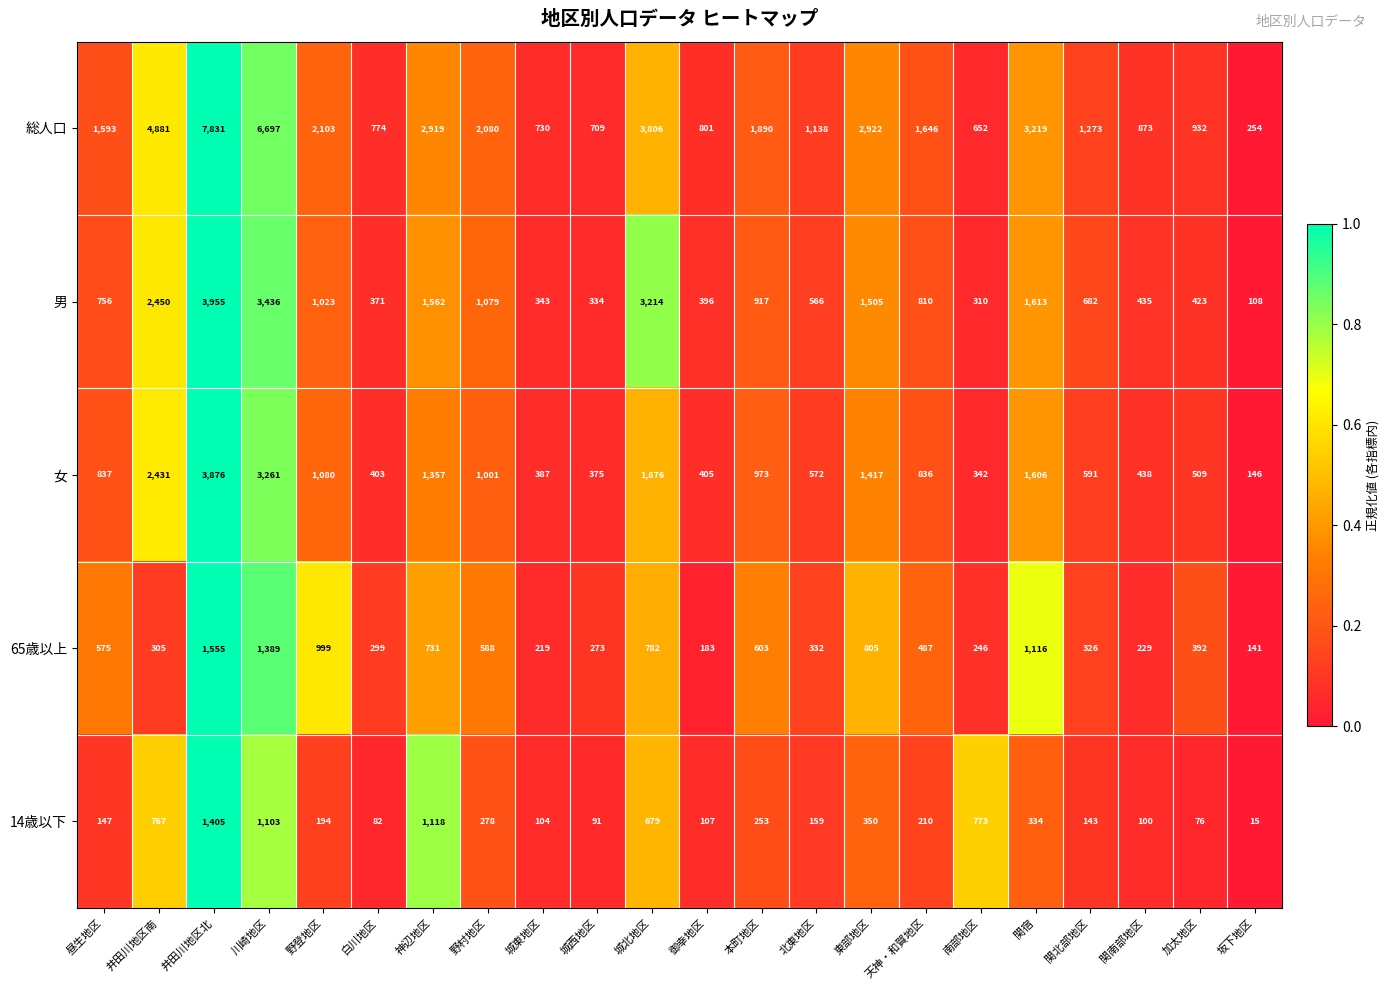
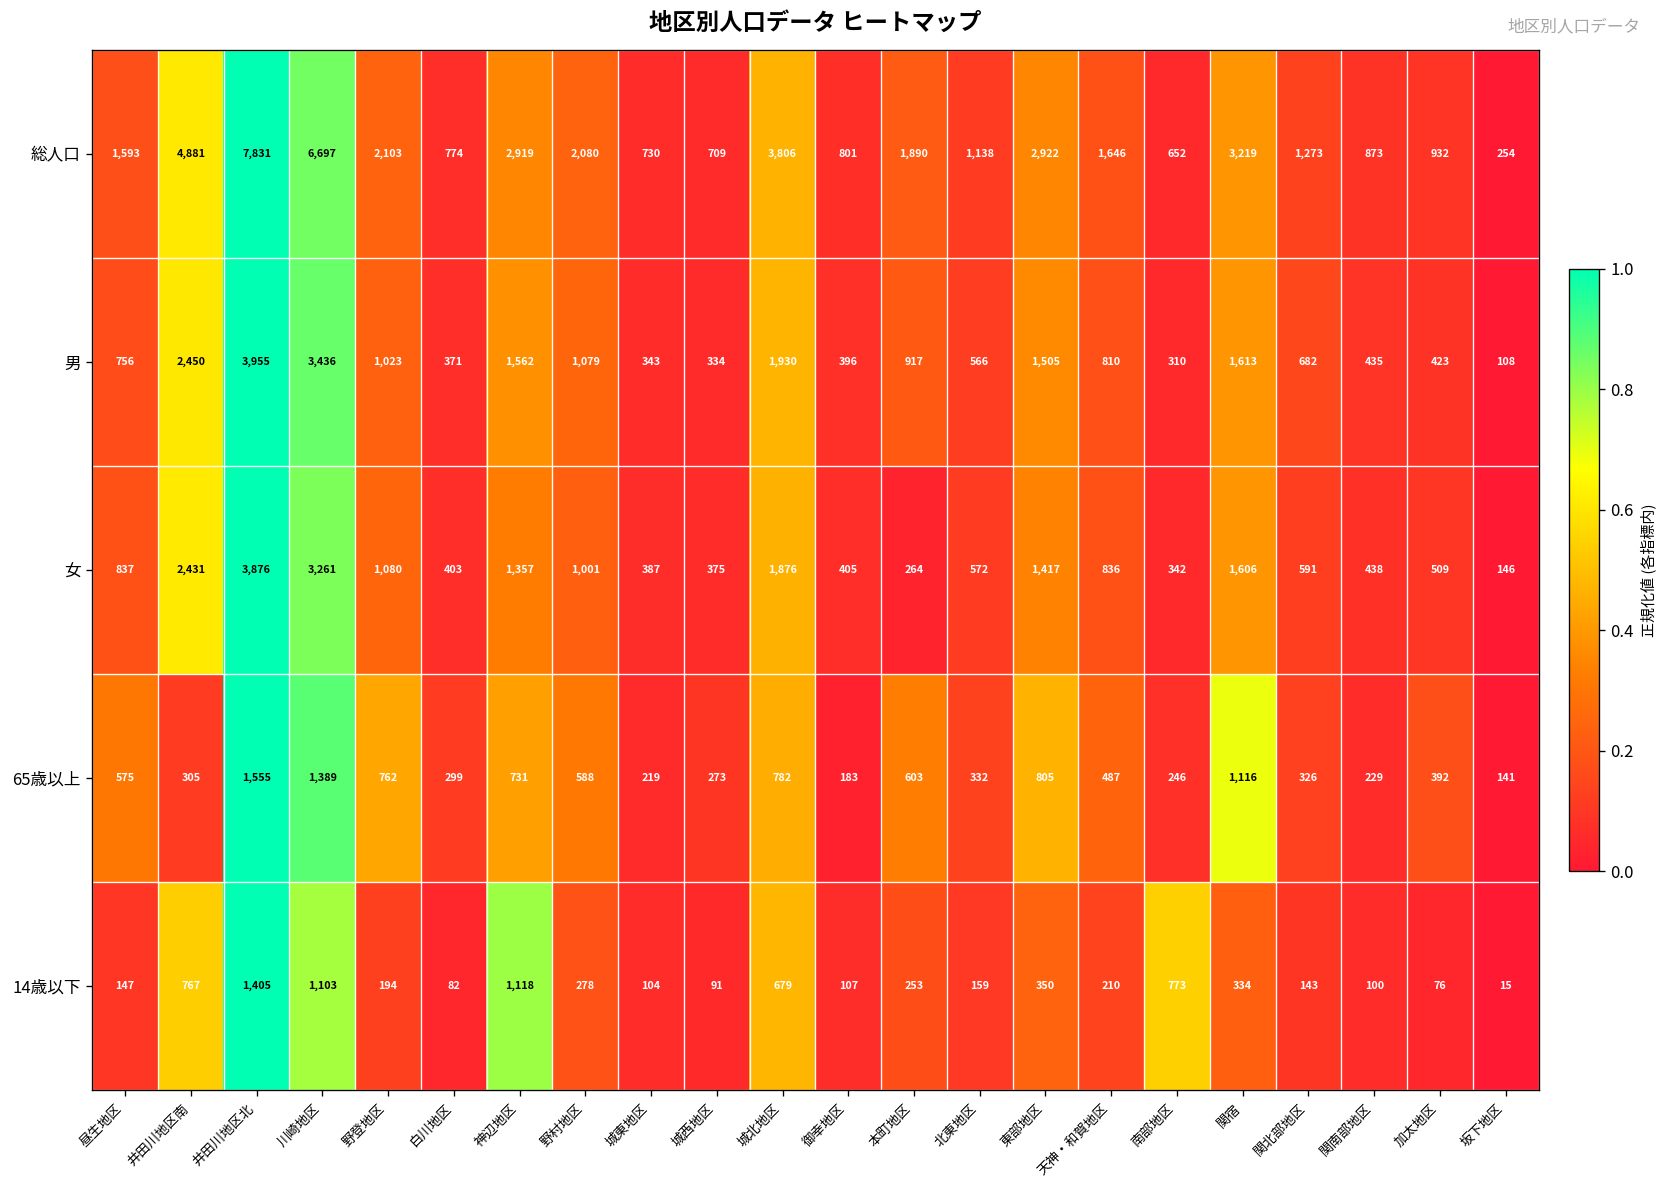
  {
    "総人口": {
      "昼生地区": "1,593",
      "井田川地区南": "4,881",
      "井田川地区北": "7,831",
      "川崎地区": "6,697",
      "野登地区": "2,103",
      "白川地区": "774",
      "神辺地区": "2,919",
      "野村地区": "2,080",
      "城東地区": "730",
      "城西地区": "709",
      "城北地区": "3,806",
      "御幸地区": "801",
      "本町地区": "1,890",
      "北東地区": "1,138",
      "東部地区": "2,922",
      "天神・和賀地区": "1,646",
      "南部地区": "652",
      "関宿": "3,219",
      "関北部地区": "1,273",
      "関南部地区": "873",
      "加太地区": "932",
      "坂下地区": "254"
    },
    "男": {
      "昼生地区": "756",
      "井田川地区南": "2,450",
      "井田川地区北": "3,955",
      "川崎地区": "3,436",
      "野登地区": "1,023",
      "白川地区": "371",
      "神辺地区": "1,562",
      "野村地区": "1,079",
      "城東地区": "343",
      "城西地区": "334",
-     "城北地区": "3,214",
+     "城北地区": "1,930",
      "御幸地区": "396",
      "本町地区": "917",
      "北東地区": "566",
      "東部地区": "1,505",
      "天神・和賀地区": "810",
      "南部地区": "310",
      "関宿": "1,613",
      "関北部地区": "682",
      "関南部地区": "435",
      "加太地区": "423",
      "坂下地区": "108"
    },
    "女": {
      "昼生地区": "837",
      "井田川地区南": "2,431",
      "井田川地区北": "3,876",
      "川崎地区": "3,261",
      "野登地区": "1,080",
      "白川地区": "403",
      "神辺地区": "1,357",
      "野村地区": "1,001",
      "城東地区": "387",
      "城西地区": "375",
      "城北地区": "1,876",
      "御幸地区": "405",
-     "本町地区": "973",
+     "本町地区": "264",
      "北東地区": "572",
      "東部地区": "1,417",
      "天神・和賀地区": "836",
      "南部地区": "342",
      "関宿": "1,606",
      "関北部地区": "591",
      "関南部地区": "438",
      "加太地区": "509",
      "坂下地区": "146"
    },
    "65歳以上": {
      "昼生地区": "575",
      "井田川地区南": "305",
      "井田川地区北": "1,555",
      "川崎地区": "1,389",
-     "野登地区": "999",
+     "野登地区": "762",
      "白川地区": "299",
      "神辺地区": "731",
      "野村地区": "588",
      "城東地区": "219",
      "城西地区": "273",
      "城北地区": "782",
      "御幸地区": "183",
      "本町地区": "603",
      "北東地区": "332",
      "東部地区": "805",
      "天神・和賀地区": "487",
      "南部地区": "246",
      "関宿": "1,116",
      "関北部地区": "326",
      "関南部地区": "229",
      "加太地区": "392",
      "坂下地区": "141"
    },
    "14歳以下": {
      "昼生地区": "147",
      "井田川地区南": "767",
      "井田川地区北": "1,405",
      "川崎地区": "1,103",
      "野登地区": "194",
      "白川地区": "82",
      "神辺地区": "1,118",
      "野村地区": "278",
      "城東地区": "104",
      "城西地区": "91",
      "城北地区": "679",
      "御幸地区": "107",
      "本町地区": "253",
      "北東地区": "159",
      "東部地区": "350",
      "天神・和賀地区": "210",
      "南部地区": "773",
      "関宿": "334",
      "関北部地区": "143",
      "関南部地区": "100",
      "加太地区": "76",
      "坂下地区": "15"
    }
  }
